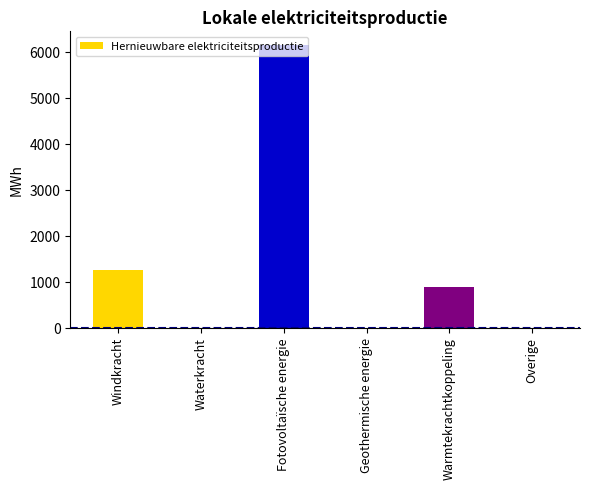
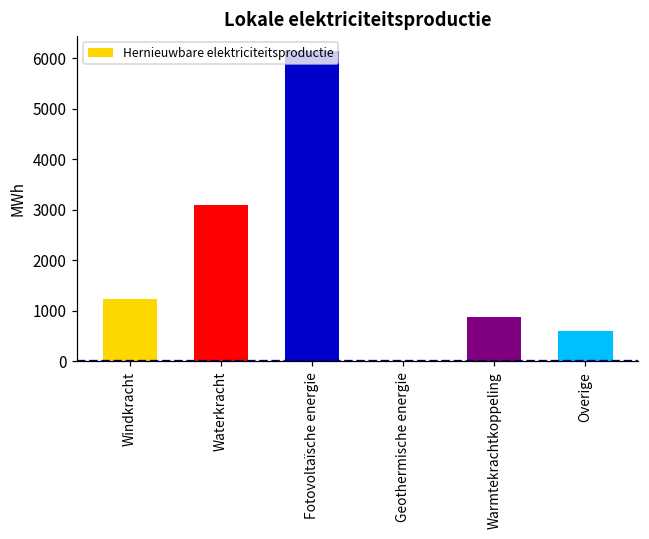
  {
    "Windkracht": 1200,
-   "Waterkracht": 0,
+   "Waterkracht": 3100,
    "Geothermische energie": 0,
    "Warmtekrachtkoppeling": 900,
-   "Overige": 0
+   "Overige": 600
  }
